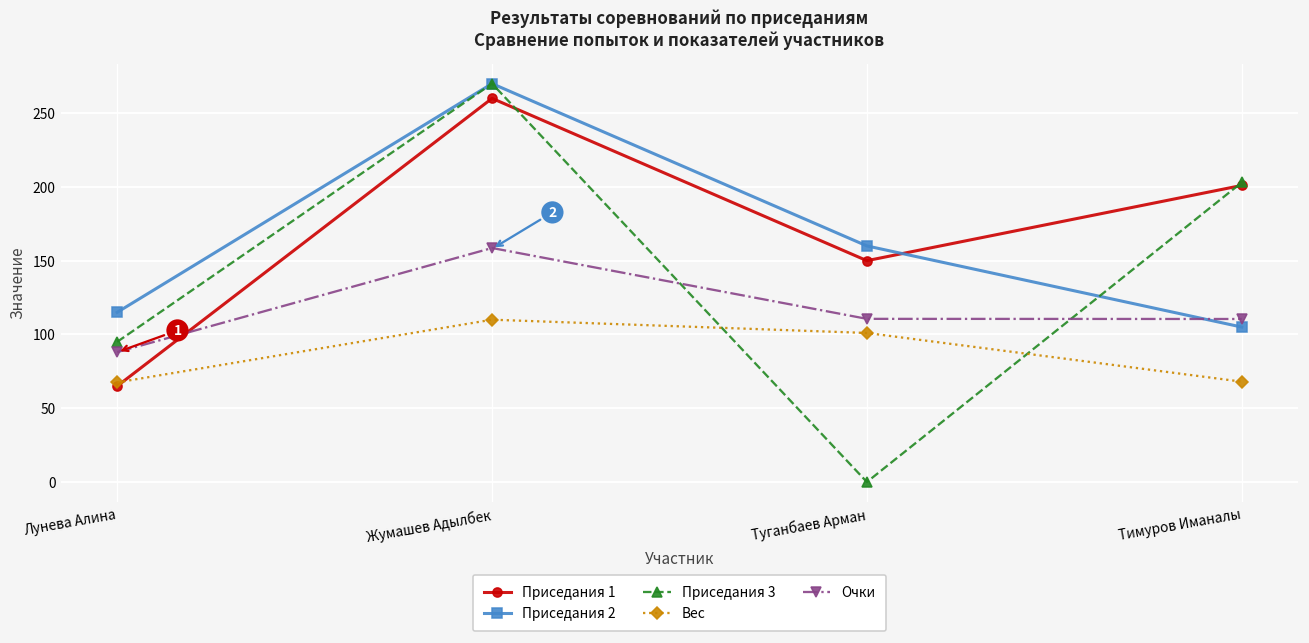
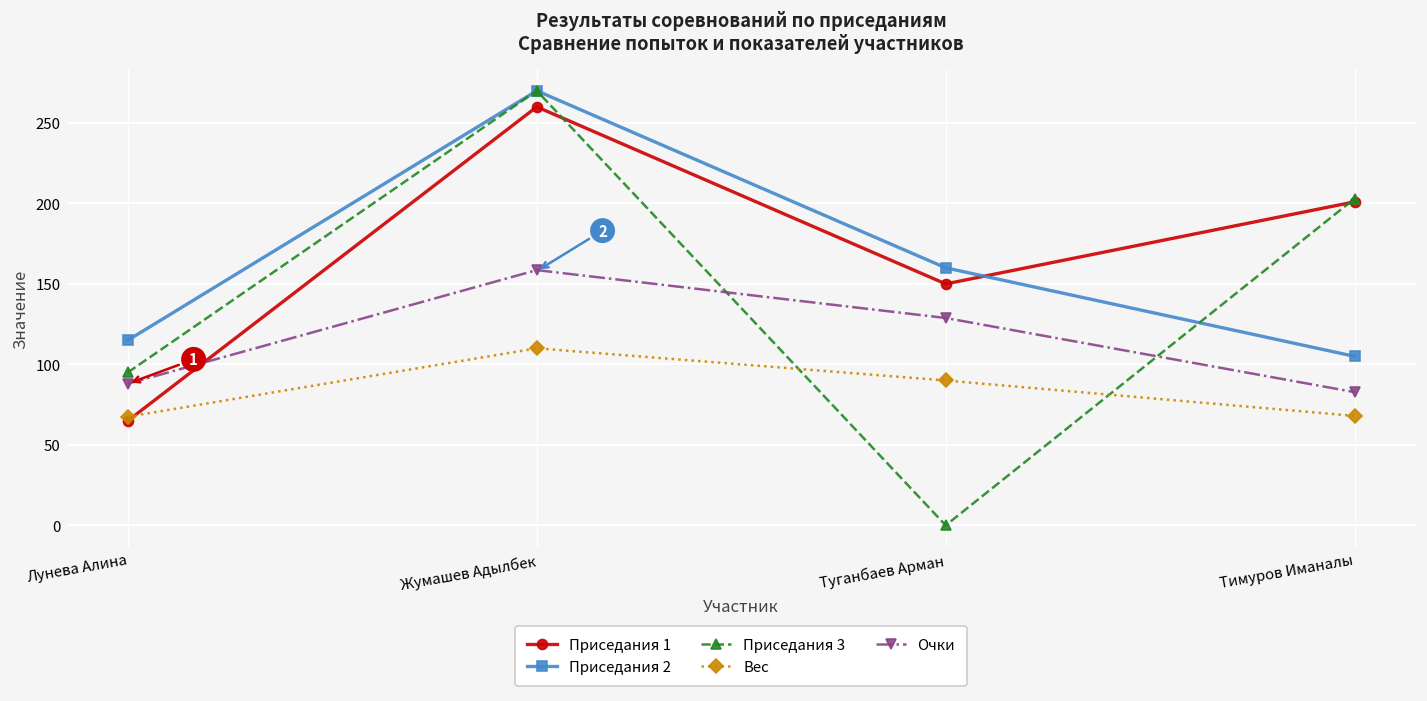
  {
    "Приседания 1": {
      "Лунева Алина": 65,
      "Жумашев Адылбек": 260,
      "Туганбаев Арман": 150,
      "Тимуров Иманалы": 201
    },
    "Приседания 2": {
      "Лунева Алина": 115,
      "Туганбаев Арман": 160,
      "Тимуров Иманалы": 105
    },
    "Приседания 3": {
      "Лунева Алина": 95,
      "Туганбаев Арман": 0,
      "Тимуров Иманалы": 203
    },
    "Вес": {
      "Лунева Алина": 68,
      "Жумашев Адылбек": 110,
-     "Туганбаев Арман": 101,
+     "Туганбаев Арман": 90,
      "Тимуров Иманалы": 68
    },
    "Очки": {
      "Лунева Алина": 88,
      "Жумашев Адылбек": 159,
-     "Туганбаев Арман": 111,
-     "Тимуров Иманалы": 110
+     "Туганбаев Арман": 129,
+     "Тимуров Иманалы": 83
    }
  }
